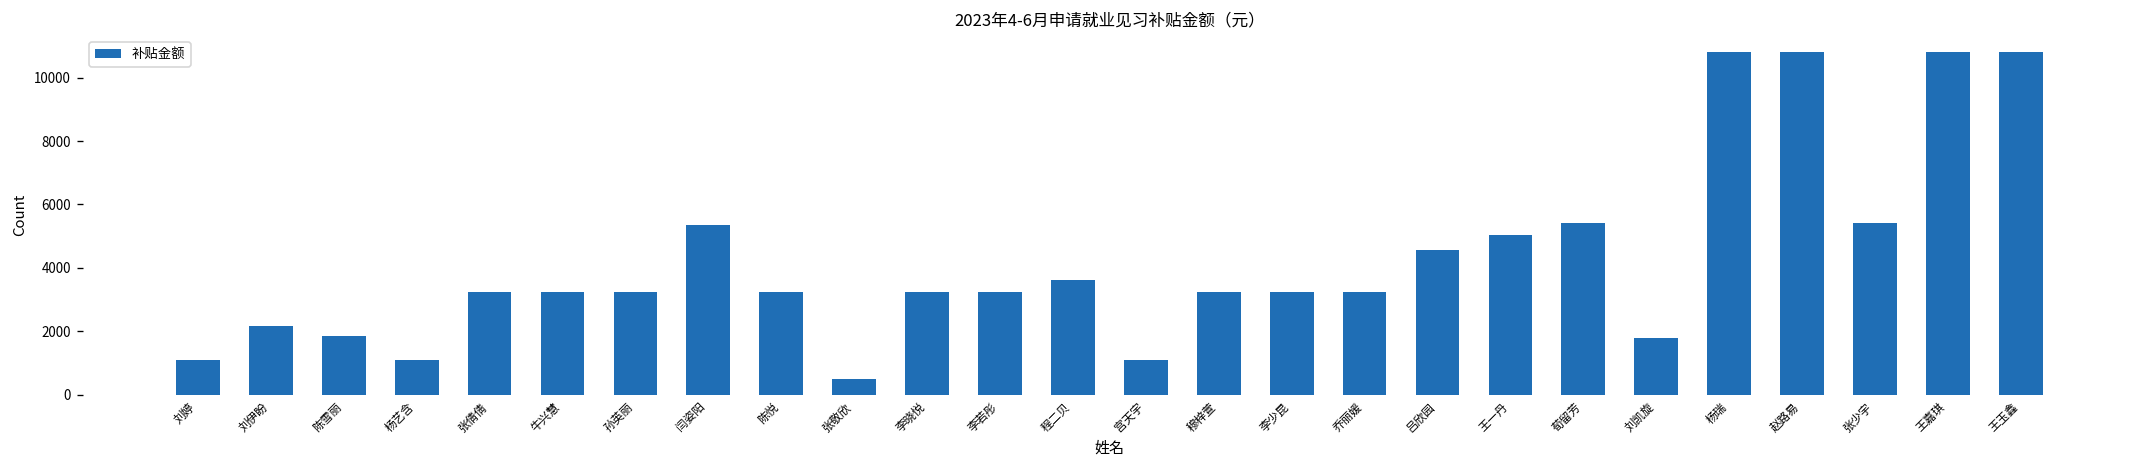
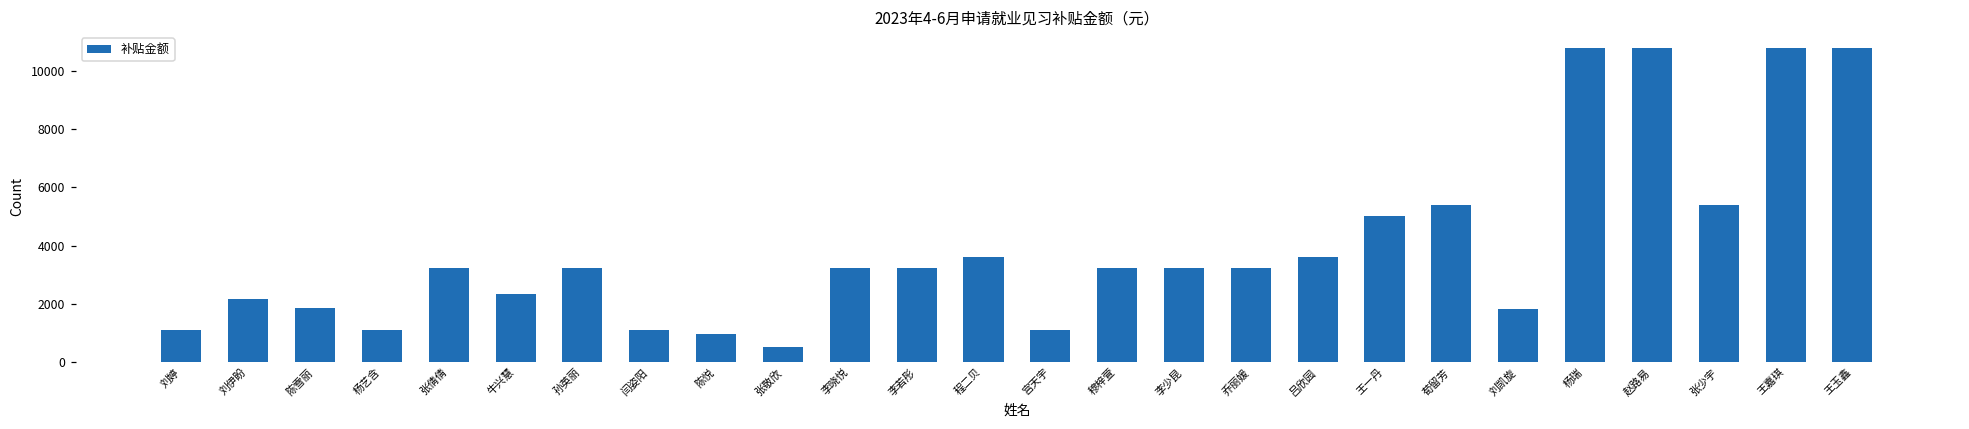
  {
    "刘婷": 1100,
    "刘伊盼": 2200,
    "陈雪丽": 1800,
    "杨艺含": 1100,
    "张倩倩": 3200,
-   "牛兴慧": 3200,
+   "牛兴慧": 2300,
    "孙英丽": 3200,
-   "闫姿阳": 5300,
-   "陈悦": 3200,
+   "闫姿阳": 1100,
+   "陈悦": 1000,
    "张敬欣": 500,
    "李晓悦": 3200,
    "李若彤": 3200,
    "程二贝": 3600,
    "宫天宇": 1100,
    "穆梓萱": 3200,
    "李少昆": 3200,
    "乔丽媛": 3200,
-   "吕欣园": 4600,
+   "吕欣园": 3600,
    "王一丹": 5000,
    "荀留芳": 5400,
    "刘凯旋": 1800,
    "杨瑞": 10800,
    "赵路易": 10800,
    "张少宇": 5400,
    "王嘉琪": 10800,
    "王玉鑫": 10800
  }
